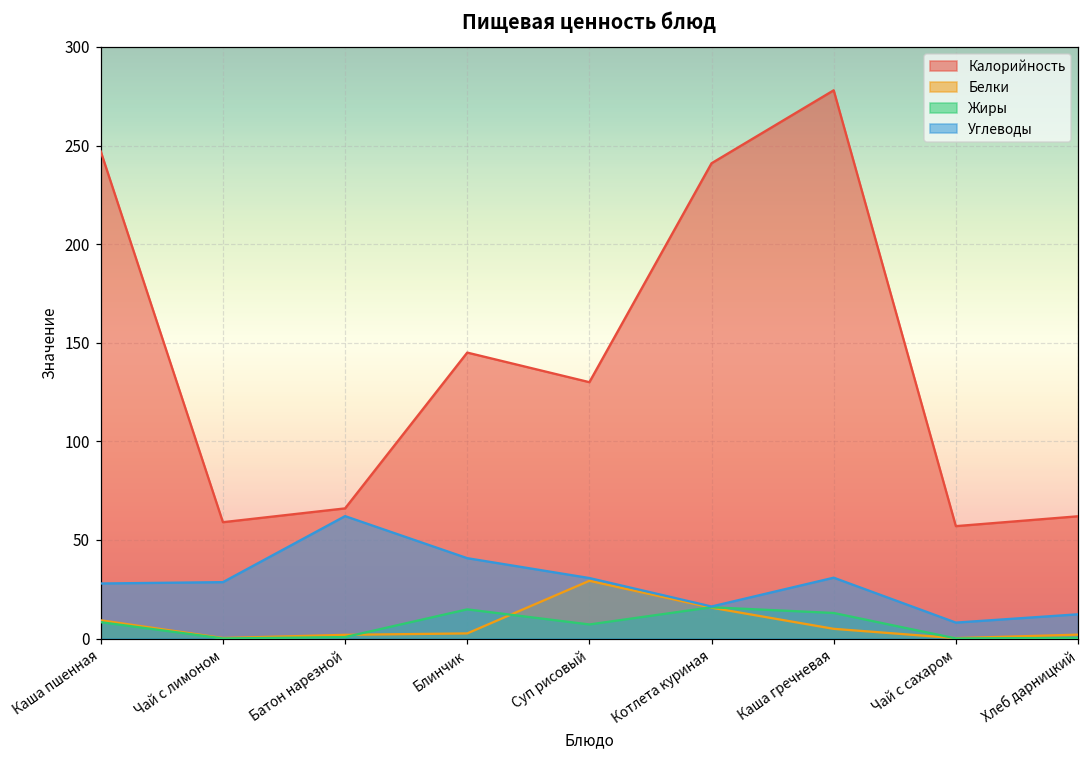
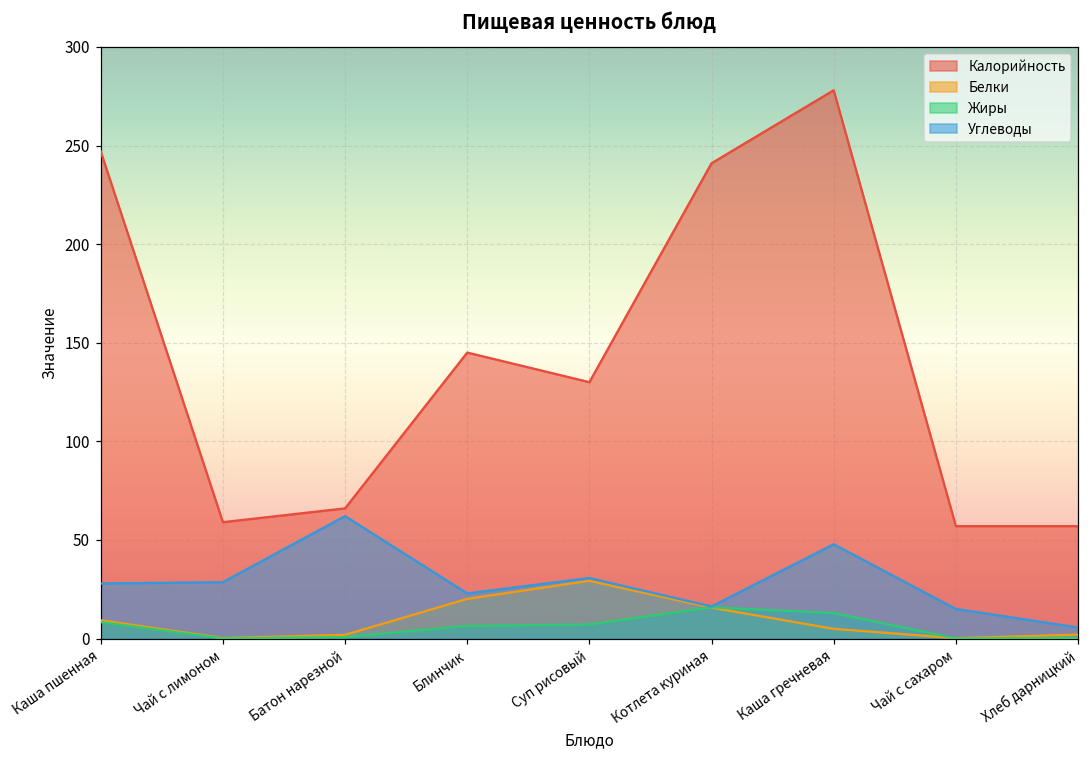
  {
    "Калорийность": {
      "Каша пшенная": 247,
      "Чай с лимоном": 59,
      "Батон нарезной": 66,
      "Блинчик": 145,
      "Суп рисовый": 130,
      "Котлета куриная": 241,
      "Каша гречневая": 278,
      "Чай с сахаром": 57,
-     "Хлеб дарницкий": 62
+     "Хлеб дарницкий": 57
    },
    "Белки": {
-     "Блинчик": 3,
+     "Блинчик": 20,
      "Каша гречневая": 5,
      "Хлеб дарницкий": 2
    },
    "Жиры": {
-     "Блинчик": 15,
+     "Блинчик": 6,
      "Суп рисовый": 7,
      "Каша гречневая": 13,
      "Хлеб дарницкий": 0
    },
    "Углеводы": {
      "Каша пшенная": 28,
      "Чай с лимоном": 29,
      "Батон нарезной": 62,
-     "Блинчик": 41,
-     "Каша гречневая": 31,
-     "Чай с сахаром": 8,
-     "Хлеб дарницкий": 12
+     "Блинчик": 23,
+     "Каша гречневая": 48,
+     "Чай с сахаром": 15,
+     "Хлеб дарницкий": 6
    }
  }
